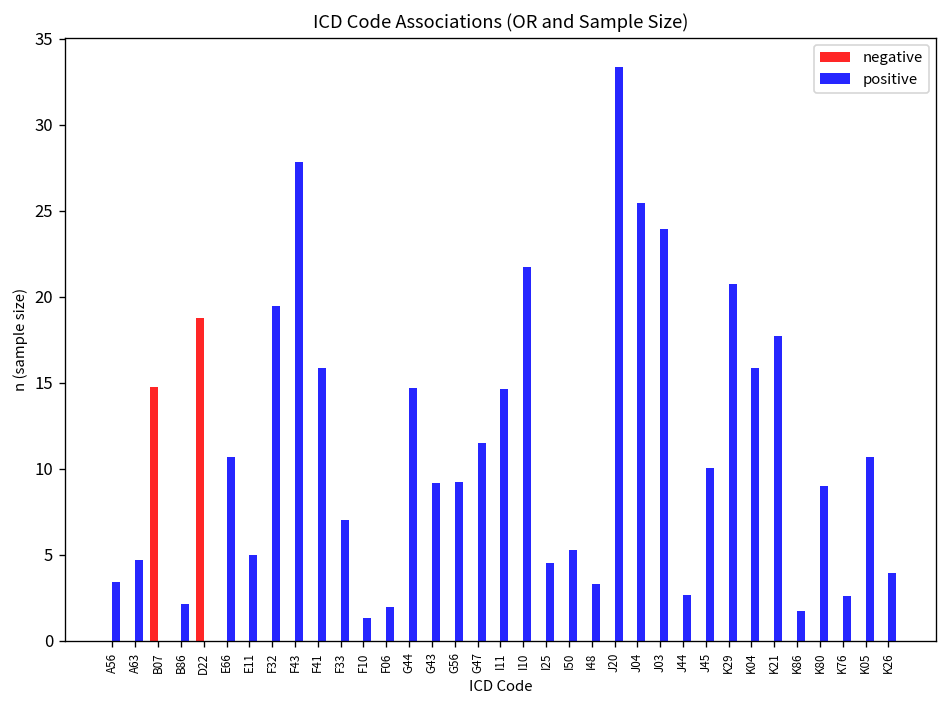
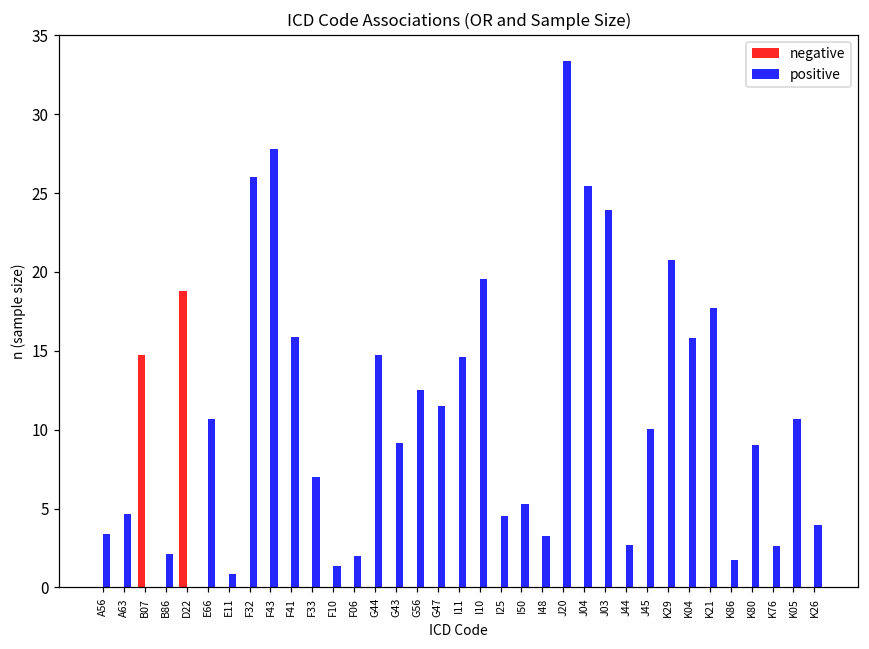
  {
    "negative": {
      "A56": 0.0,
      "A63": 0.0,
      "B07": 14.8,
      "B86": 0.0,
      "D22": 18.8,
      "E66": 0.0,
      "E11": 0.0,
      "F32": 0.0,
      "F43": 0.0,
      "F41": 0.0,
      "F33": 0.0,
      "F10": 0.0,
      "F06": 0.0,
      "G44": 0.0,
      "G43": 0.0,
      "G56": 0.0,
      "G47": 0.0,
      "I11": 0.0,
      "I10": 0.0,
      "I25": 0.0,
      "I50": 0.0,
      "I48": 0.0,
      "J20": 0.0,
      "J04": 0.0,
      "J03": 0.0,
      "J44": 0.0,
      "J45": 0.0,
      "K29": 0.0,
      "K04": 0.0,
      "K21": 0.0,
      "K86": 0.0,
      "K80": 0.0,
      "K76": 0.0,
      "K05": 0.0,
      "K26": 0.0
    },
    "positive": {
      "A56": 3.4,
      "A63": 4.7,
      "B07": 0.0,
      "B86": 2.1,
      "D22": 0.0,
      "E66": 10.7,
-     "E11": 5.0,
-     "F32": 19.5,
+     "E11": 0.8,
+     "F32": 26.0,
      "F43": 27.8,
      "F41": 15.9,
      "F33": 7.0,
      "F10": 1.4,
      "F06": 2.0,
      "G44": 14.7,
      "G43": 9.2,
-     "G56": 9.2,
+     "G56": 12.5,
      "G47": 11.5,
      "I11": 14.6,
-     "I10": 21.7,
+     "I10": 19.6,
      "I25": 4.5,
      "I50": 5.3,
      "I48": 3.3,
      "J20": 33.4,
      "J04": 25.4,
      "J03": 23.9,
      "J44": 2.7,
      "J45": 10.0,
      "K29": 20.7,
      "K04": 15.8,
      "K21": 17.7,
      "K86": 1.7,
      "K80": 9.0,
      "K76": 2.6,
      "K05": 10.7,
      "K26": 3.9
    }
  }
